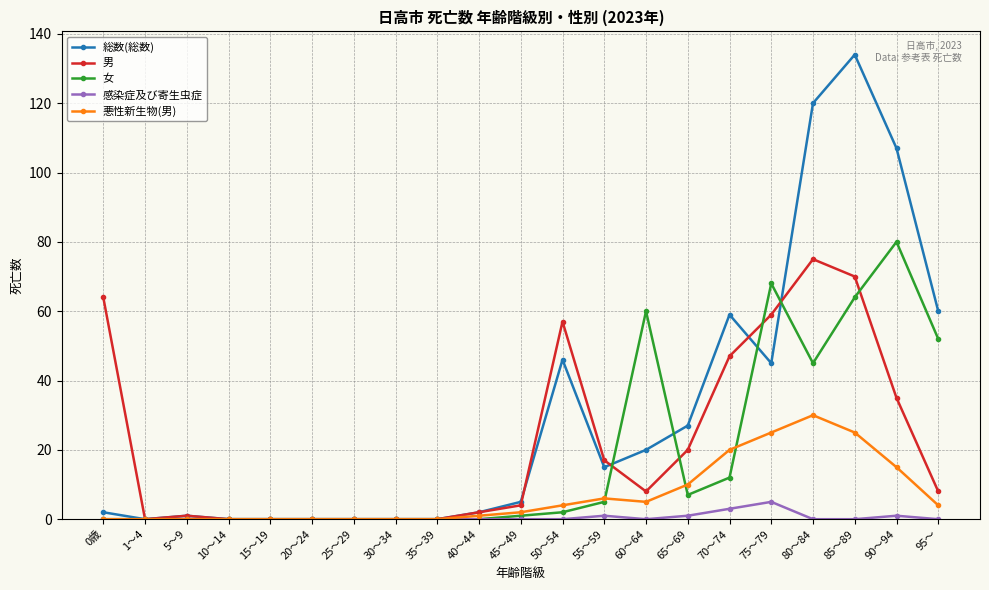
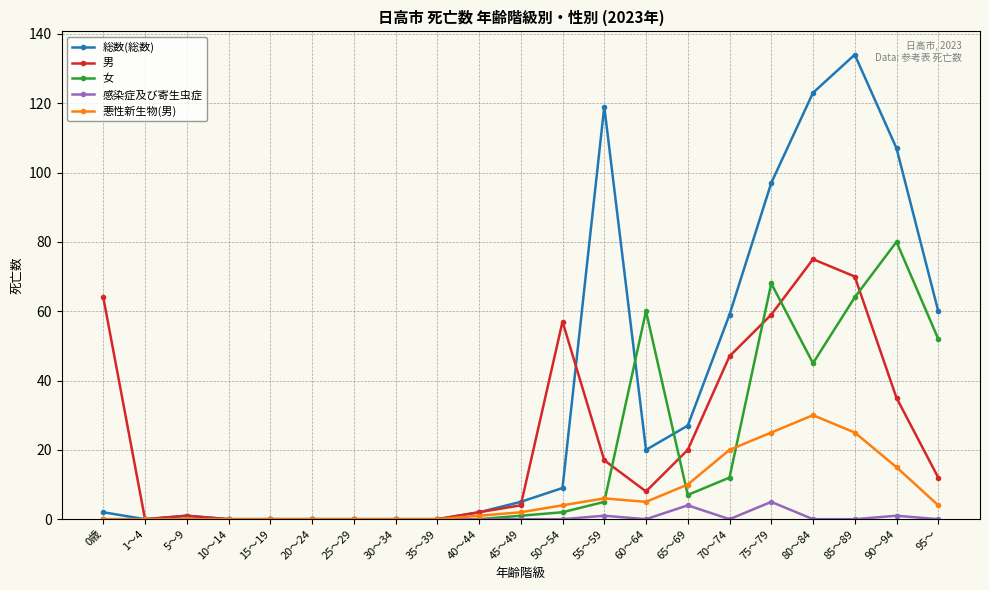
  {
    "総数(総数)": {
      "0歳": 2,
      "45～49": 5,
-     "50～54": 46,
-     "55～59": 15,
+     "50～54": 9,
+     "55～59": 119,
      "60～64": 20,
      "65～69": 27,
      "70～74": 59,
-     "75～79": 45,
-     "80～84": 120,
+     "75～79": 97,
+     "80～84": 123,
      "90～94": 107,
      "95～": 60
    },
    "男": {
      "0歳": 64,
      "45～49": 4,
      "50～54": 57,
      "55～59": 17,
      "60～64": 8,
      "65～69": 20,
      "70～74": 47,
      "75～79": 59,
      "80～84": 75,
      "85～89": 70,
      "90～94": 35,
-     "95～": 8
+     "95～": 12
    },
    "女": {
      "45～49": 1,
      "50～54": 2,
      "55～59": 5,
      "60～64": 60,
      "65～69": 7,
      "70～74": 12,
      "75～79": 68,
      "80～84": 45,
      "85～89": 64,
      "90～94": 80,
      "95～": 52
    },
    "感染症及び寄生虫症": {
      "45～49": 0,
      "50～54": 0,
      "55～59": 1,
      "60～64": 0,
-     "65～69": 1,
-     "70～74": 3,
+     "65～69": 4,
+     "70～74": 0,
      "75～79": 5,
      "80～84": 0,
      "85～89": 0,
      "90～94": 1,
      "95～": 0
    },
    "悪性新生物(男)": {
      "40～44": 1,
      "45～49": 2,
      "50～54": 4,
      "55～59": 6,
      "60～64": 5,
      "65～69": 10,
      "70～74": 20,
      "75～79": 25,
      "80～84": 30,
      "85～89": 25,
      "90～94": 15,
      "95～": 4
    }
  }
